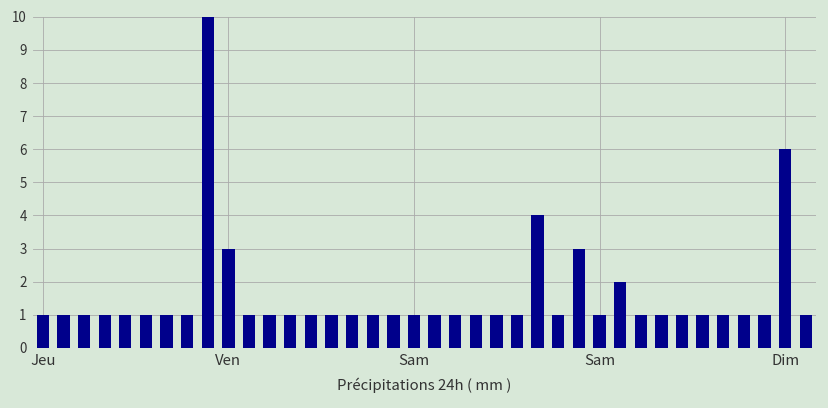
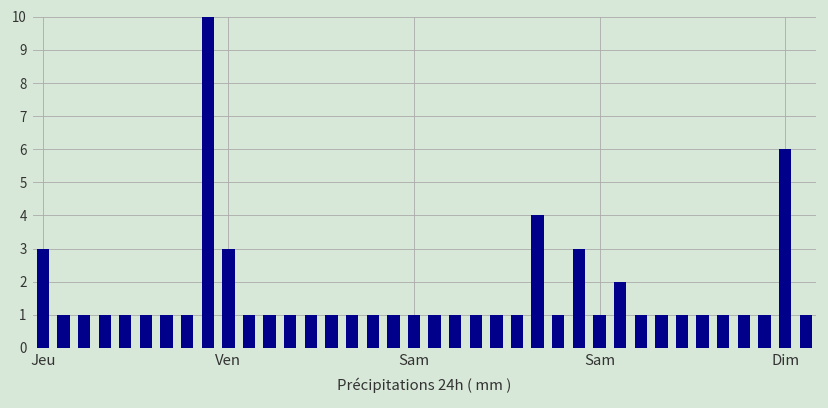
  {
-   "Jeu": 1,
+   "Jeu": 3,
    "Ven": 3,
    "Dim": 6
  }
